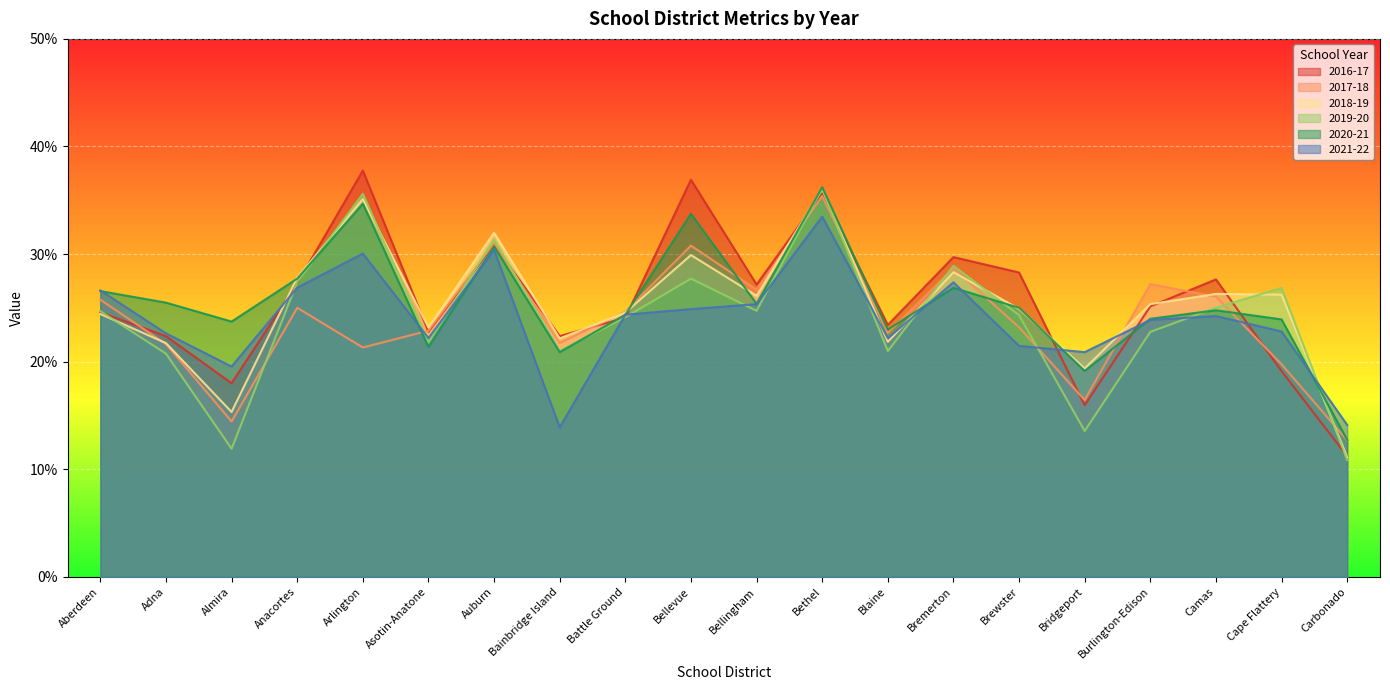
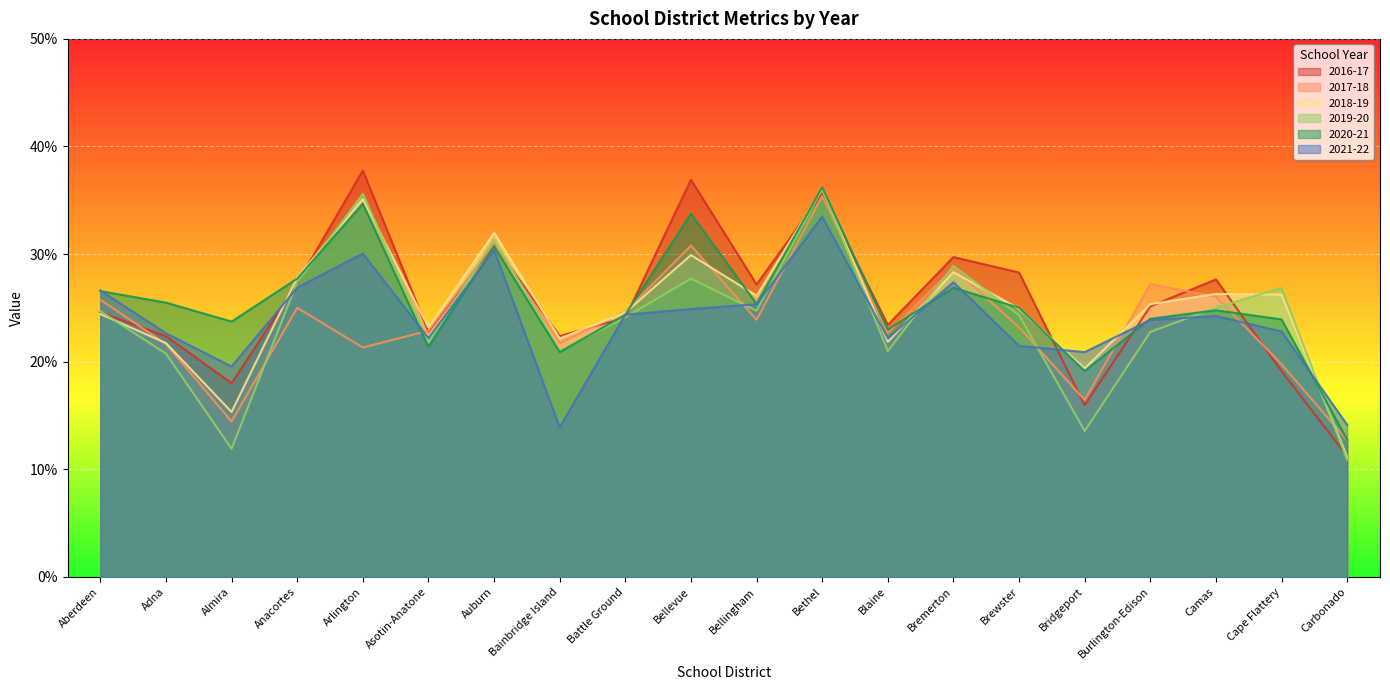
  {
    "2016-17": {
      "Adna": "22.4%",
      "Almira": "18.0%",
      "Arlington": "37.8%",
      "Bellevue": "36.9%",
      "Bellingham": "27.2%",
      "Blaine": "23.4%",
      "Bremerton": "29.7%",
      "Brewster": "28.3%",
      "Bridgeport": "16.0%",
      "Camas": "27.7%",
      "Cape Flattery": "19.1%"
    },
    "2017-18": {
      "Aberdeen": "25.8%",
      "Almira": "14.5%",
      "Anacortes": "25.0%",
      "Arlington": "21.3%",
      "Bainbridge Island": "21.7%",
      "Bellevue": "30.8%",
-     "Bellingham": "26.7%",
+     "Bellingham": "23.9%",
      "Blaine": "22.7%",
      "Brewster": "23.2%",
      "Bridgeport": "16.4%",
      "Burlington-Edison": "27.2%",
      "Camas": "26.0%",
      "Cape Flattery": "19.8%"
    },
    "2018-19": {
      "Almira": "15.3%",
      "Arlington": "35.1%",
      "Asotin-Anatone": "23.2%",
      "Auburn": "32.0%",
      "Bellevue": "29.9%",
      "Bellingham": "26.1%",
      "Blaine": "21.9%",
      "Bremerton": "28.3%",
      "Camas": "26.3%",
      "Cape Flattery": "26.2%"
    },
    "2019-20": {
      "Adna": "20.8%",
      "Almira": "11.9%",
      "Arlington": "35.6%",
      "Asotin-Anatone": "21.8%",
      "Auburn": "31.4%",
      "Bellevue": "27.7%",
      "Bellingham": "24.7%",
      "Blaine": "21.0%",
      "Brewster": "24.3%",
      "Bridgeport": "13.6%",
      "Burlington-Edison": "22.8%",
      "Camas": "25.0%",
      "Cape Flattery": "26.9%",
      "Carbonado": "10.9%"
    },
    "2020-21": {
      "Adna": "25.5%",
      "Almira": "23.7%",
      "Arlington": "34.7%",
      "Asotin-Anatone": "21.4%",
      "Bellevue": "33.7%",
      "Blaine": "23.0%",
      "Bremerton": "26.9%",
      "Camas": "24.8%",
      "Cape Flattery": "23.9%"
    },
    "2021-22": {
      "Adna": "22.6%",
      "Almira": "19.6%",
      "Anacortes": "26.9%",
      "Arlington": "30.0%",
      "Asotin-Anatone": "22.2%",
      "Auburn": "30.4%",
      "Bainbridge Island": "13.9%",
      "Bellevue": "24.9%",
      "Bethel": "33.5%",
      "Blaine": "22.2%",
      "Bremerton": "27.4%",
      "Brewster": "21.5%",
      "Bridgeport": "20.9%",
      "Camas": "24.2%",
      "Cape Flattery": "22.8%",
      "Carbonado": "14.1%"
    }
  }
